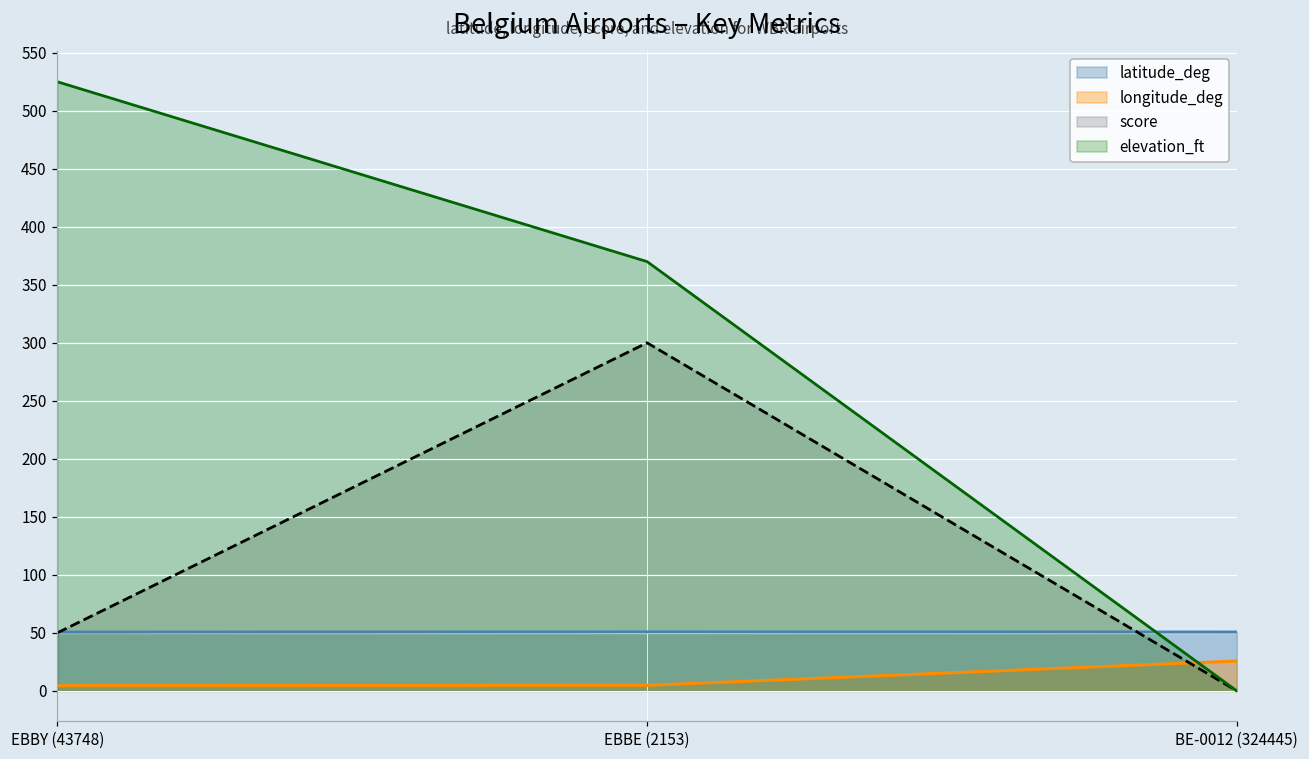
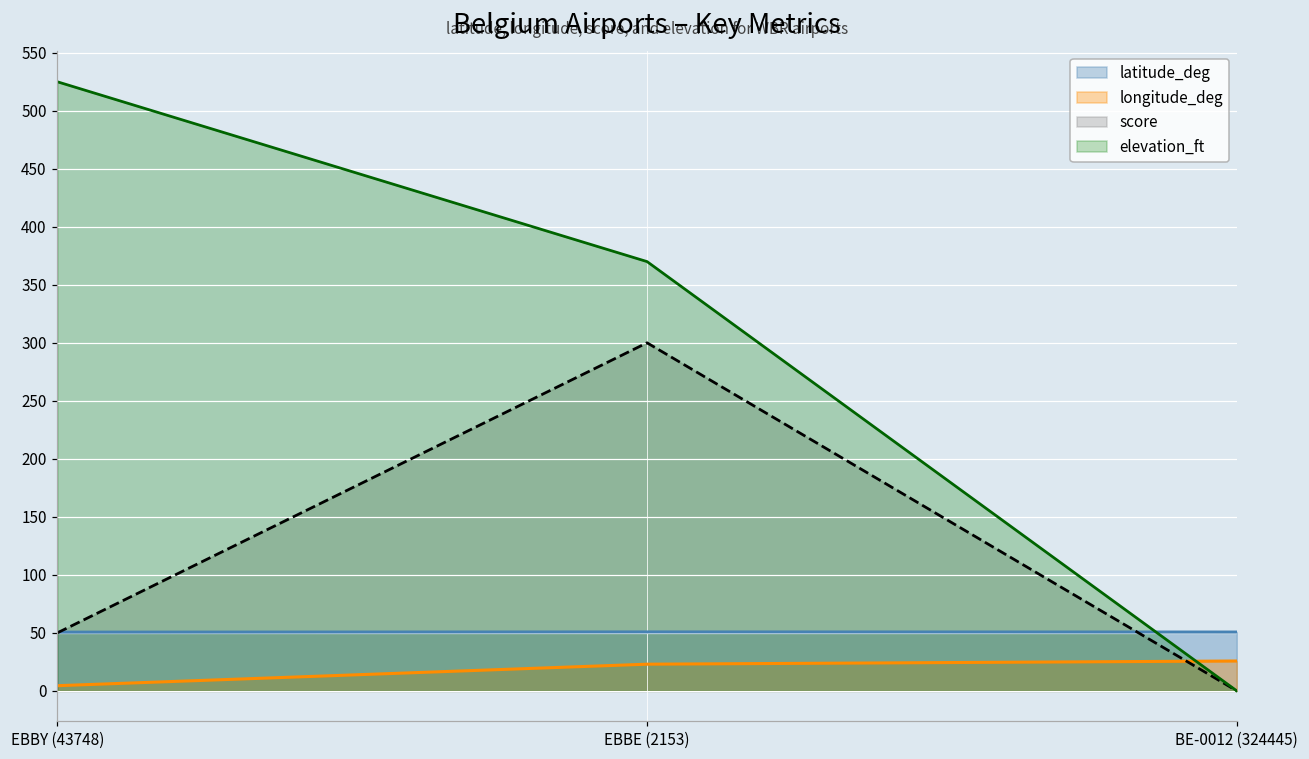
  {
    "longitude_deg": {
      "EBBY (43748)": 4,
-     "EBBE (2153)": 5,
+     "EBBE (2153)": 23,
      "BE-0012 (324445)": 26
    }
  }
